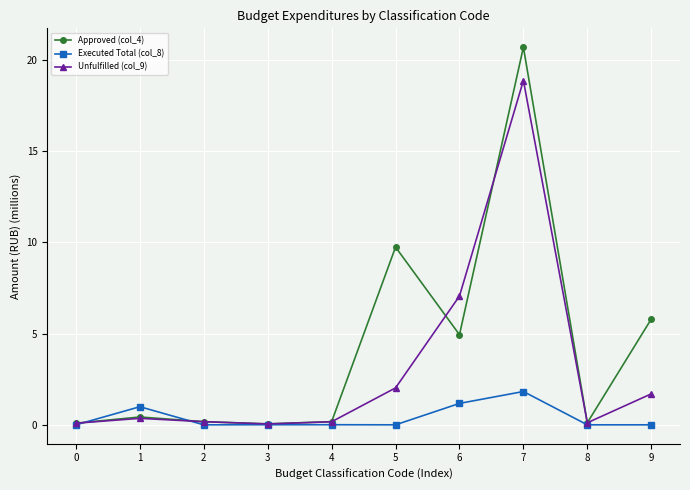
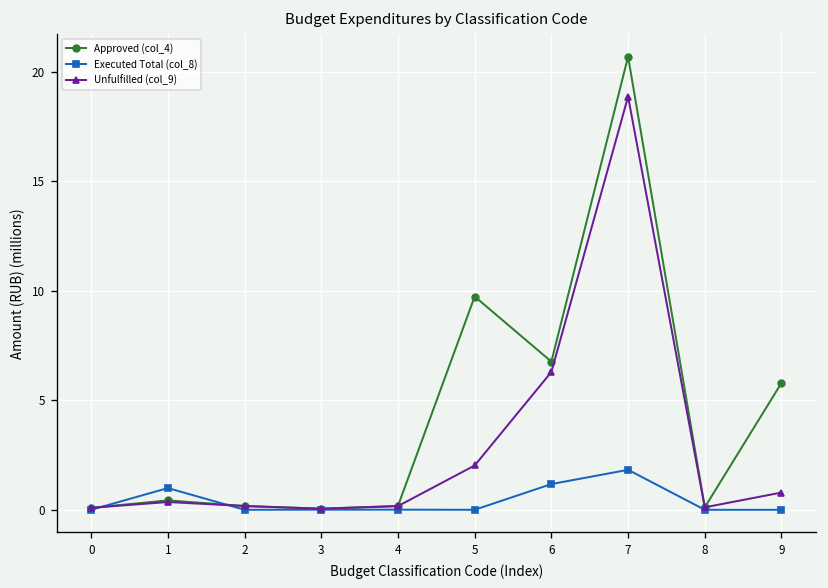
  {
    "Approved (col_4)": {
      "5": 9.7,
-     "6": 4.9,
+     "6": 6.8,
      "7": 20.7,
      "9": 5.8
    },
    "Executed Total (col_8)": {
      "1": 1.0,
      "2": 0.0,
      "4": 0.0,
      "5": 0.0,
      "6": 1.2,
      "7": 1.8,
      "9": 0.0
    },
    "Unfulfilled (col_9)": {
      "5": 2.0,
-     "6": 7.1,
+     "6": 6.3,
      "7": 18.9,
-     "9": 1.7
+     "9": 0.8
    }
  }
